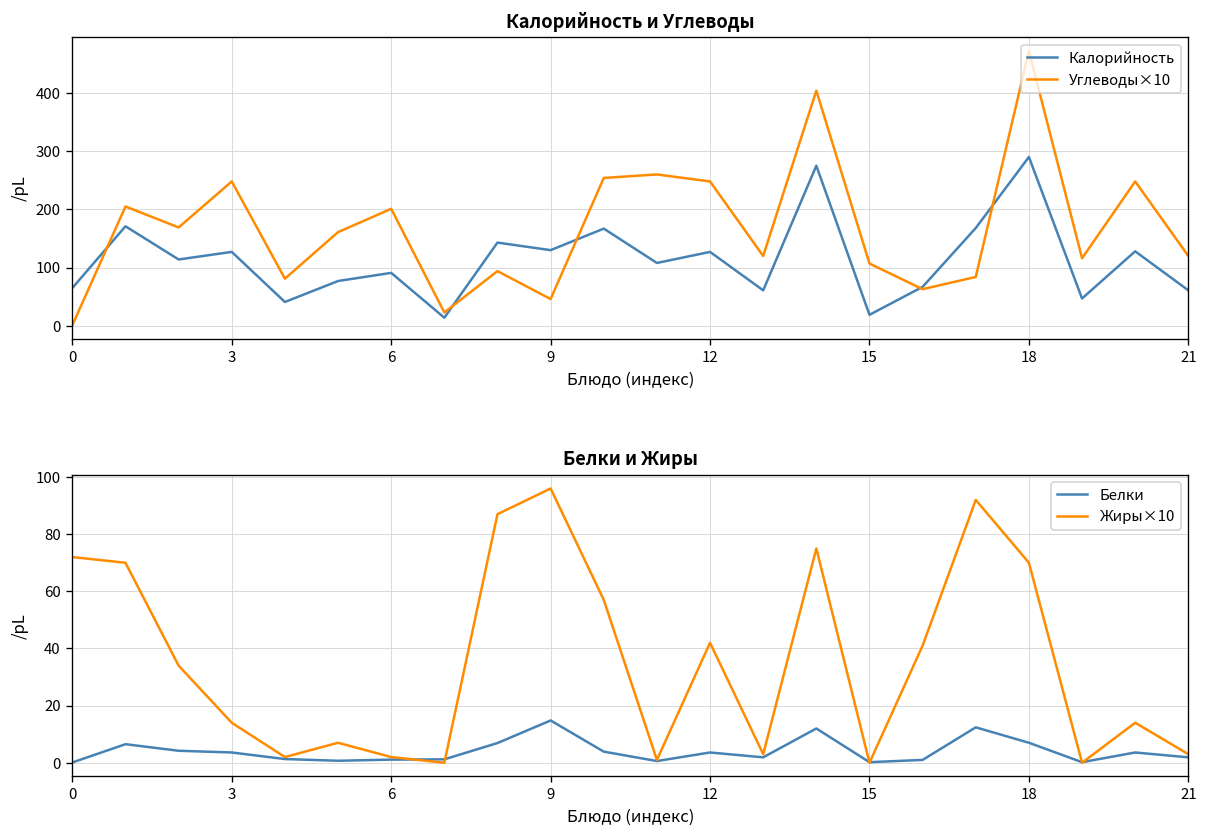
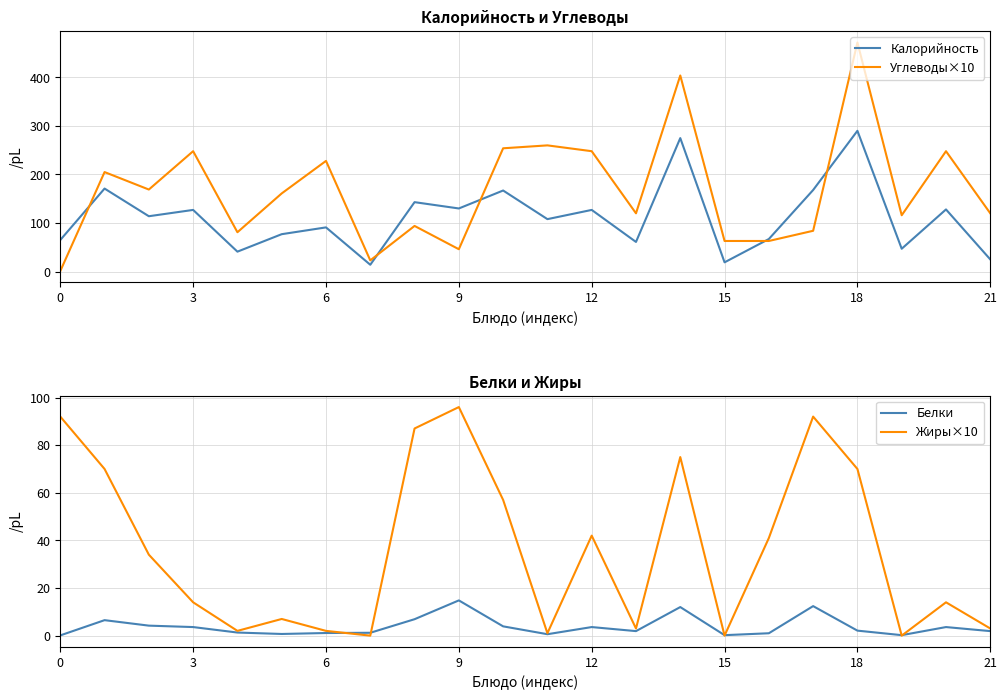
  {
    "Калорийность и Углеводы": {
      "Калорийность": {
        "0": 70,
        "3": 130,
        "6": 90,
        "9": 130,
        "12": 130,
        "15": 20,
        "18": 290,
-       "21": 60
+       "21": 30
      },
      "Углеводы×10": {
        "0": 0,
        "3": 250,
-       "6": 200,
+       "6": 230,
        "9": 50,
        "12": 250,
-       "15": 110,
+       "15": 60,
        "21": 120
      }
    },
    "Белки и Жиры": {
      "Белки": {
        "0": 0,
        "3": 4,
        "9": 15,
        "12": 4,
-       "18": 7,
+       "18": 2,
        "21": 2
      },
      "Жиры×10": {
-       "0": 72,
+       "0": 92,
        "3": 14,
        "9": 96,
        "12": 42,
        "18": 70,
        "21": 3
      }
    }
  }
